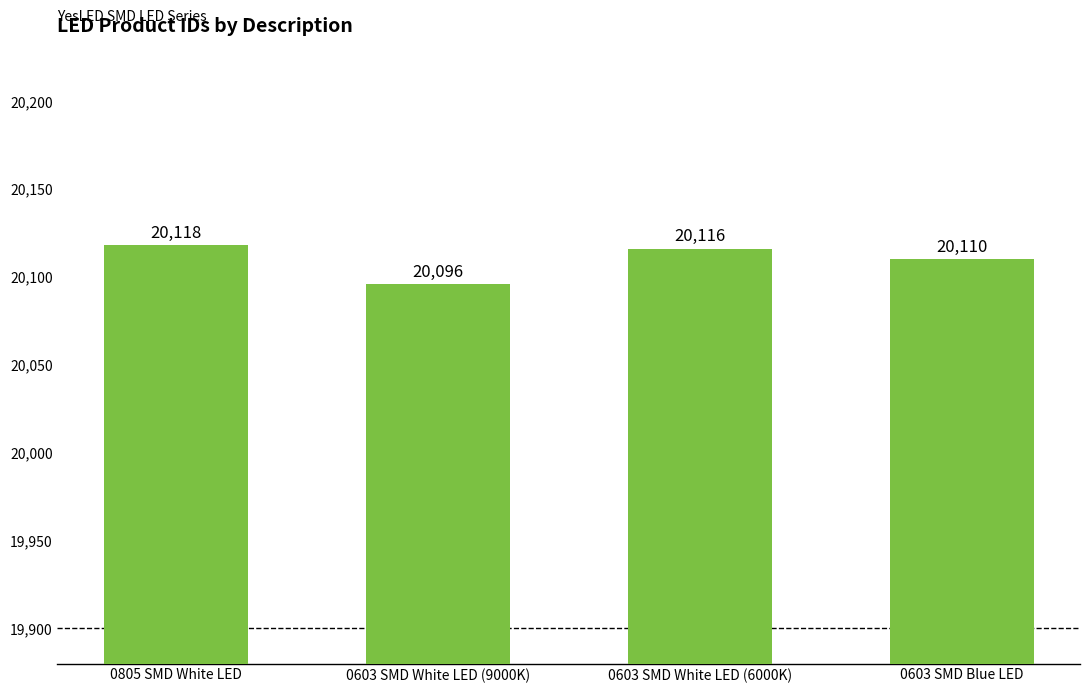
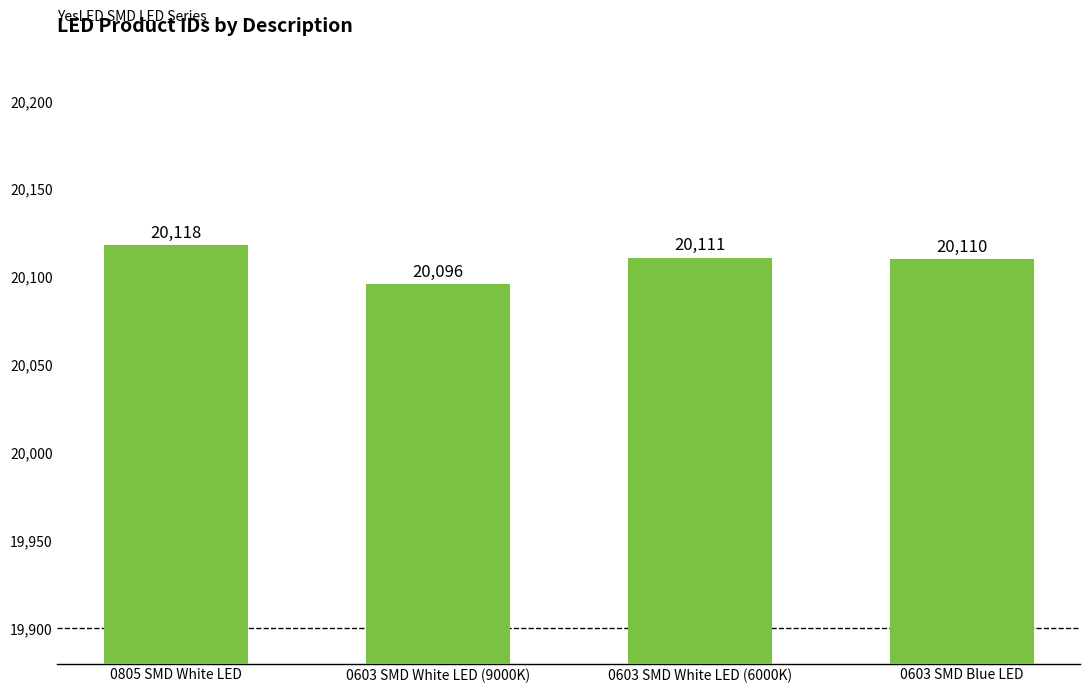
  {
    "0805 SMD White LED": "20,118",
    "0603 SMD White LED (9000K)": "20,096",
-   "0603 SMD White LED (6000K)": "20,116",
+   "0603 SMD White LED (6000K)": "20,111",
    "0603 SMD Blue LED": "20,110"
  }
